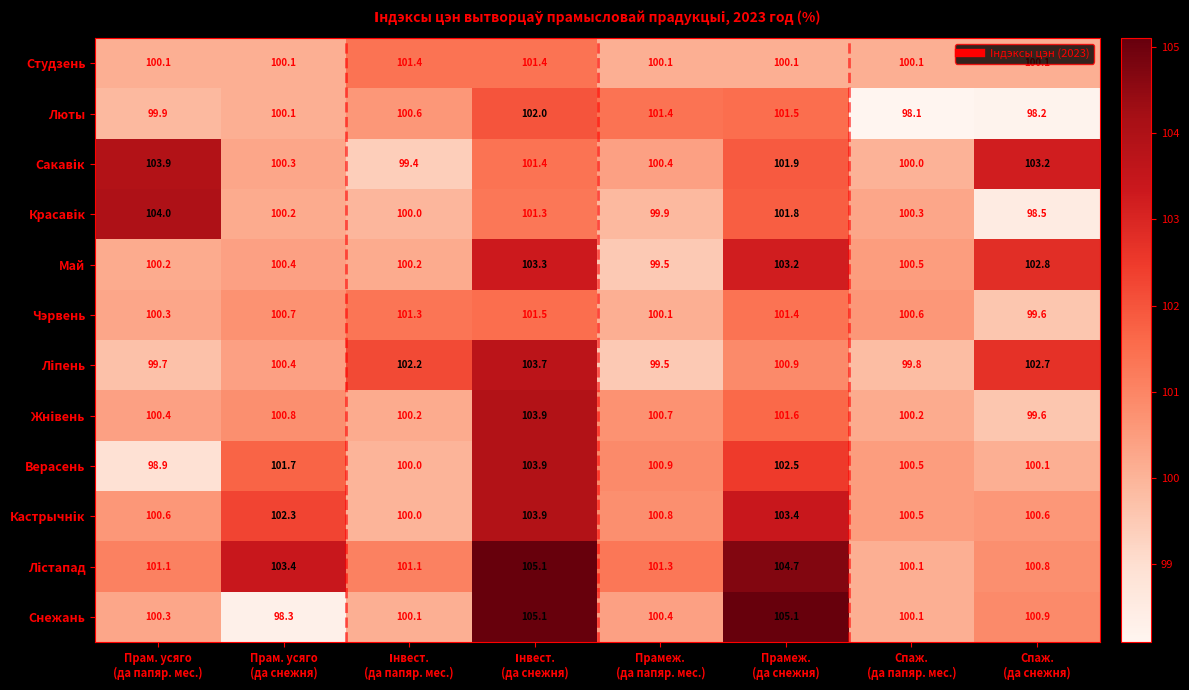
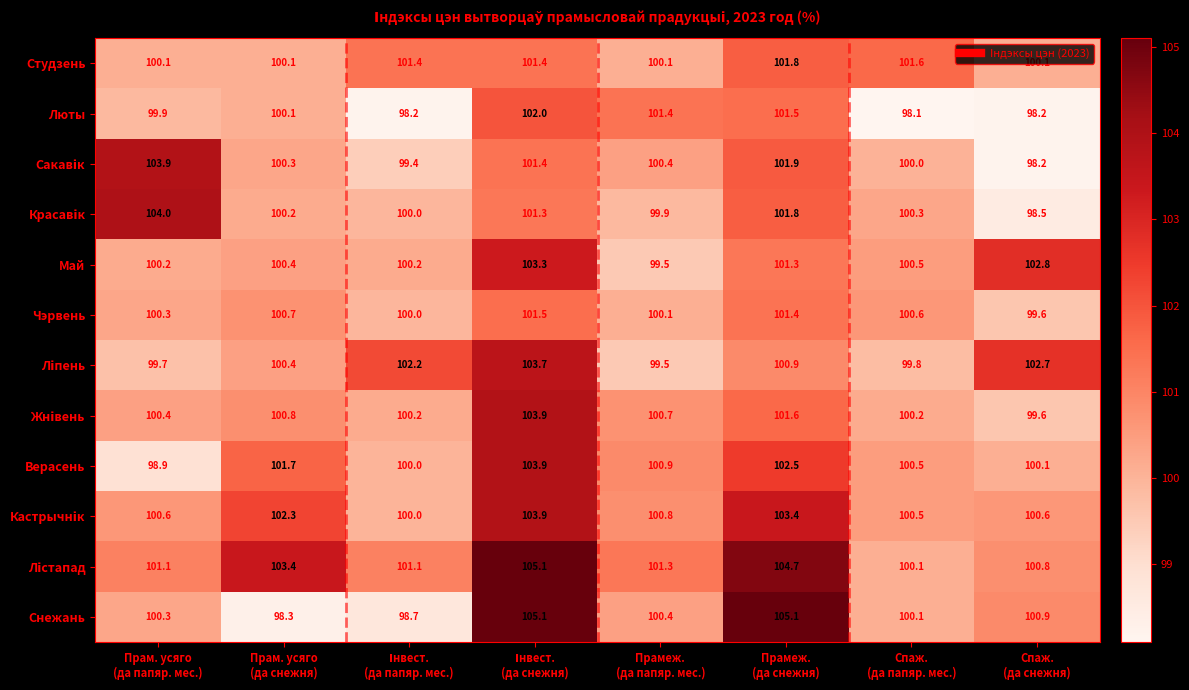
  {
    "Студзень": {
      "Прам. усяго (да папяр. мес.)": 100.1,
      "Прам. усяго (да снежня)": 100.1,
      "Інвест. (да папяр. мес.)": 101.4,
      "Інвест. (да снежня)": 101.4,
      "Прамеж. (да папяр. мес.)": 100.1,
-     "Прамеж. (да снежня)": 100.1,
-     "Спаж. (да папяр. мес.)": 100.1
+     "Прамеж. (да снежня)": 101.8,
+     "Спаж. (да папяр. мес.)": 101.6
    },
    "Люты": {
      "Прам. усяго (да папяр. мес.)": 99.9,
      "Прам. усяго (да снежня)": 100.1,
-     "Інвест. (да папяр. мес.)": 100.6,
+     "Інвест. (да папяр. мес.)": 98.2,
      "Інвест. (да снежня)": 102.0,
      "Прамеж. (да папяр. мес.)": 101.4,
      "Прамеж. (да снежня)": 101.5,
      "Спаж. (да папяр. мес.)": 98.1,
      "Спаж. (да снежня)": 98.2
    },
    "Сакавік": {
      "Прам. усяго (да папяр. мес.)": 103.9,
      "Прам. усяго (да снежня)": 100.3,
      "Інвест. (да папяр. мес.)": 99.4,
      "Інвест. (да снежня)": 101.4,
      "Прамеж. (да папяр. мес.)": 100.4,
      "Прамеж. (да снежня)": 101.9,
      "Спаж. (да папяр. мес.)": 100.0,
-     "Спаж. (да снежня)": 103.2
+     "Спаж. (да снежня)": 98.2
    },
    "Красавік": {
      "Прам. усяго (да папяр. мес.)": 104.0,
      "Прам. усяго (да снежня)": 100.2,
      "Інвест. (да папяр. мес.)": 100.0,
      "Інвест. (да снежня)": 101.3,
      "Прамеж. (да папяр. мес.)": 99.9,
      "Прамеж. (да снежня)": 101.8,
      "Спаж. (да папяр. мес.)": 100.3,
      "Спаж. (да снежня)": 98.5
    },
    "Май": {
      "Прам. усяго (да папяр. мес.)": 100.2,
      "Прам. усяго (да снежня)": 100.4,
      "Інвест. (да папяр. мес.)": 100.2,
      "Інвест. (да снежня)": 103.3,
      "Прамеж. (да папяр. мес.)": 99.5,
-     "Прамеж. (да снежня)": 103.2,
+     "Прамеж. (да снежня)": 101.3,
      "Спаж. (да папяр. мес.)": 100.5,
      "Спаж. (да снежня)": 102.8
    },
    "Чэрвень": {
      "Прам. усяго (да папяр. мес.)": 100.3,
      "Прам. усяго (да снежня)": 100.7,
-     "Інвест. (да папяр. мес.)": 101.3,
+     "Інвест. (да папяр. мес.)": 100.0,
      "Інвест. (да снежня)": 101.5,
      "Прамеж. (да папяр. мес.)": 100.1,
      "Прамеж. (да снежня)": 101.4,
      "Спаж. (да папяр. мес.)": 100.6,
      "Спаж. (да снежня)": 99.6
    },
    "Ліпень": {
      "Прам. усяго (да папяр. мес.)": 99.7,
      "Прам. усяго (да снежня)": 100.4,
      "Інвест. (да папяр. мес.)": 102.2,
      "Інвест. (да снежня)": 103.7,
      "Прамеж. (да папяр. мес.)": 99.5,
      "Прамеж. (да снежня)": 100.9,
      "Спаж. (да папяр. мес.)": 99.8,
      "Спаж. (да снежня)": 102.7
    },
    "Жнівень": {
      "Прам. усяго (да папяр. мес.)": 100.4,
      "Прам. усяго (да снежня)": 100.8,
      "Інвест. (да папяр. мес.)": 100.2,
      "Інвест. (да снежня)": 103.9,
      "Прамеж. (да папяр. мес.)": 100.7,
      "Прамеж. (да снежня)": 101.6,
      "Спаж. (да папяр. мес.)": 100.2,
      "Спаж. (да снежня)": 99.6
    },
    "Верасень": {
      "Прам. усяго (да папяр. мес.)": 98.9,
      "Прам. усяго (да снежня)": 101.7,
      "Інвест. (да папяр. мес.)": 100.0,
      "Інвест. (да снежня)": 103.9,
      "Прамеж. (да папяр. мес.)": 100.9,
      "Прамеж. (да снежня)": 102.5,
      "Спаж. (да папяр. мес.)": 100.5,
      "Спаж. (да снежня)": 100.1
    },
    "Кастрычнік": {
      "Прам. усяго (да папяр. мес.)": 100.6,
      "Прам. усяго (да снежня)": 102.3,
      "Інвест. (да папяр. мес.)": 100.0,
      "Інвест. (да снежня)": 103.9,
      "Прамеж. (да папяр. мес.)": 100.8,
      "Прамеж. (да снежня)": 103.4,
      "Спаж. (да папяр. мес.)": 100.5,
      "Спаж. (да снежня)": 100.6
    },
    "Лістапад": {
      "Прам. усяго (да папяр. мес.)": 101.1,
      "Прам. усяго (да снежня)": 103.4,
      "Інвест. (да папяр. мес.)": 101.1,
      "Інвест. (да снежня)": 105.1,
      "Прамеж. (да папяр. мес.)": 101.3,
      "Прамеж. (да снежня)": 104.7,
      "Спаж. (да папяр. мес.)": 100.1,
      "Спаж. (да снежня)": 100.8
    },
    "Снежань": {
      "Прам. усяго (да папяр. мес.)": 100.3,
      "Прам. усяго (да снежня)": 98.3,
-     "Інвест. (да папяр. мес.)": 100.1,
+     "Інвест. (да папяр. мес.)": 98.7,
      "Інвест. (да снежня)": 105.1,
      "Прамеж. (да папяр. мес.)": 100.4,
      "Прамеж. (да снежня)": 105.1,
      "Спаж. (да папяр. мес.)": 100.1,
      "Спаж. (да снежня)": 100.9
    }
  }
